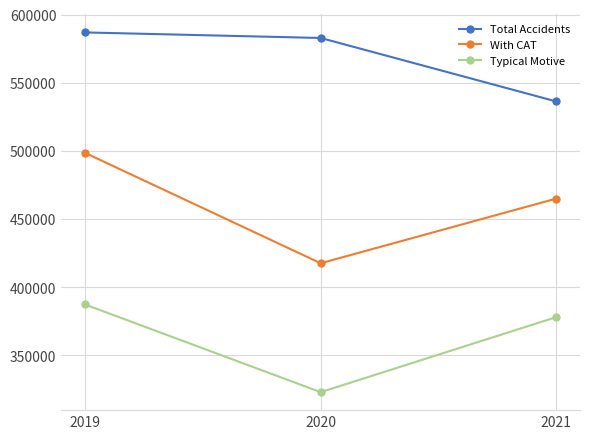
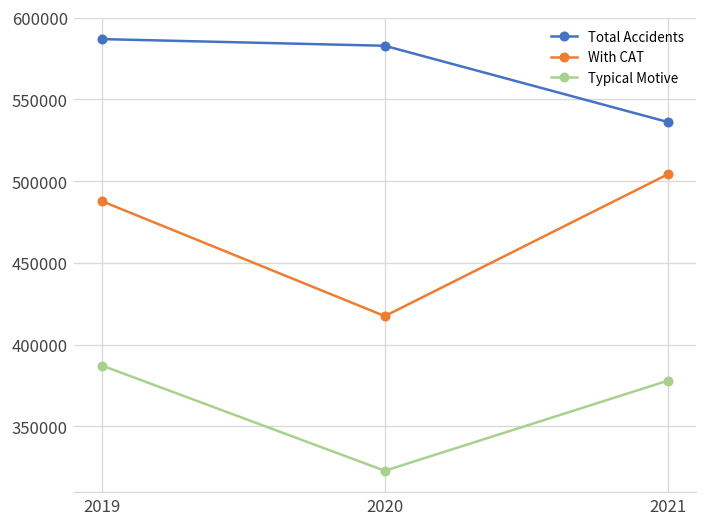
  {
    "Total Accidents": {
      "2019": 587000,
      "2020": 583000,
      "2021": 536000
    },
    "With CAT": {
-     "2019": 499000,
+     "2019": 488000,
      "2020": 417000,
-     "2021": 465000
+     "2021": 504000
    },
    "Typical Motive": {
      "2019": 387000,
      "2020": 323000,
      "2021": 378000
    }
  }
